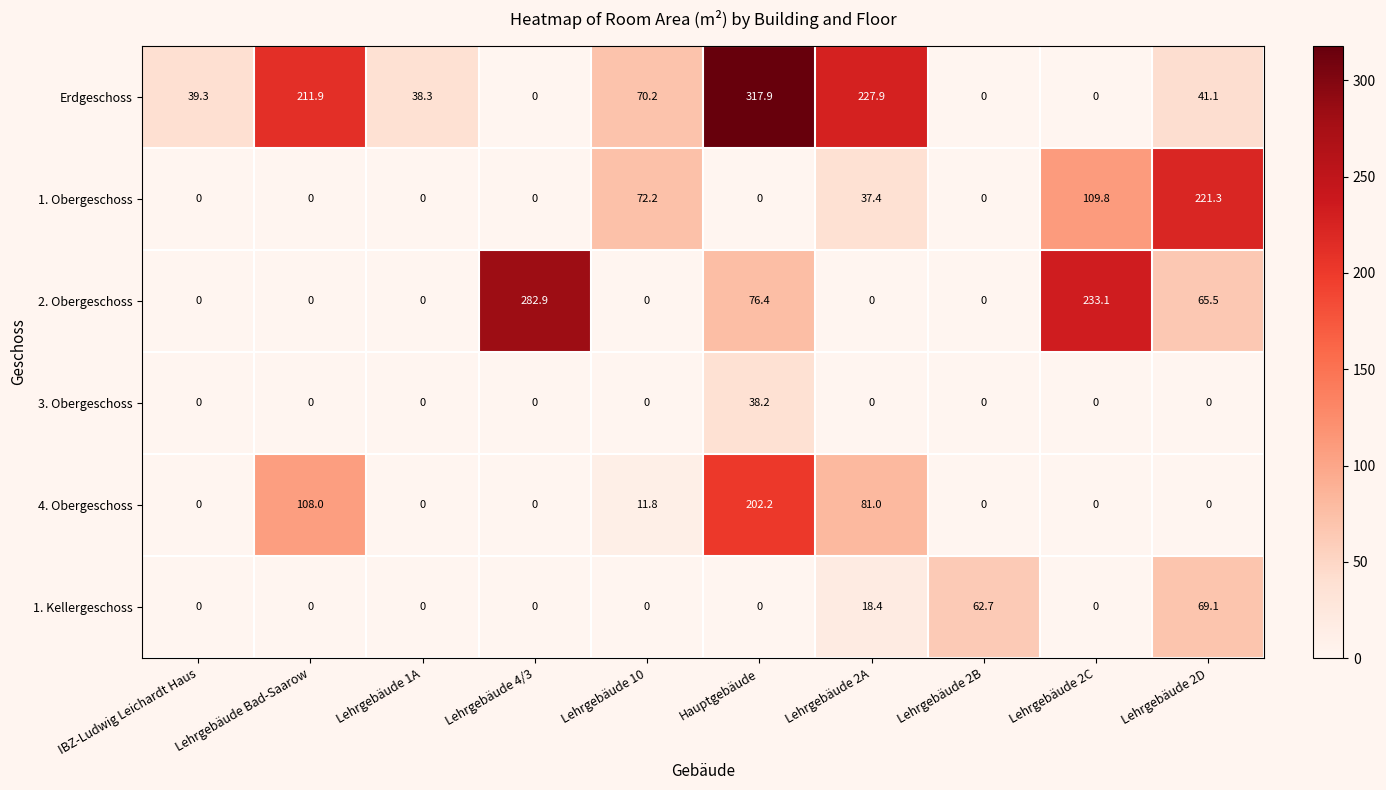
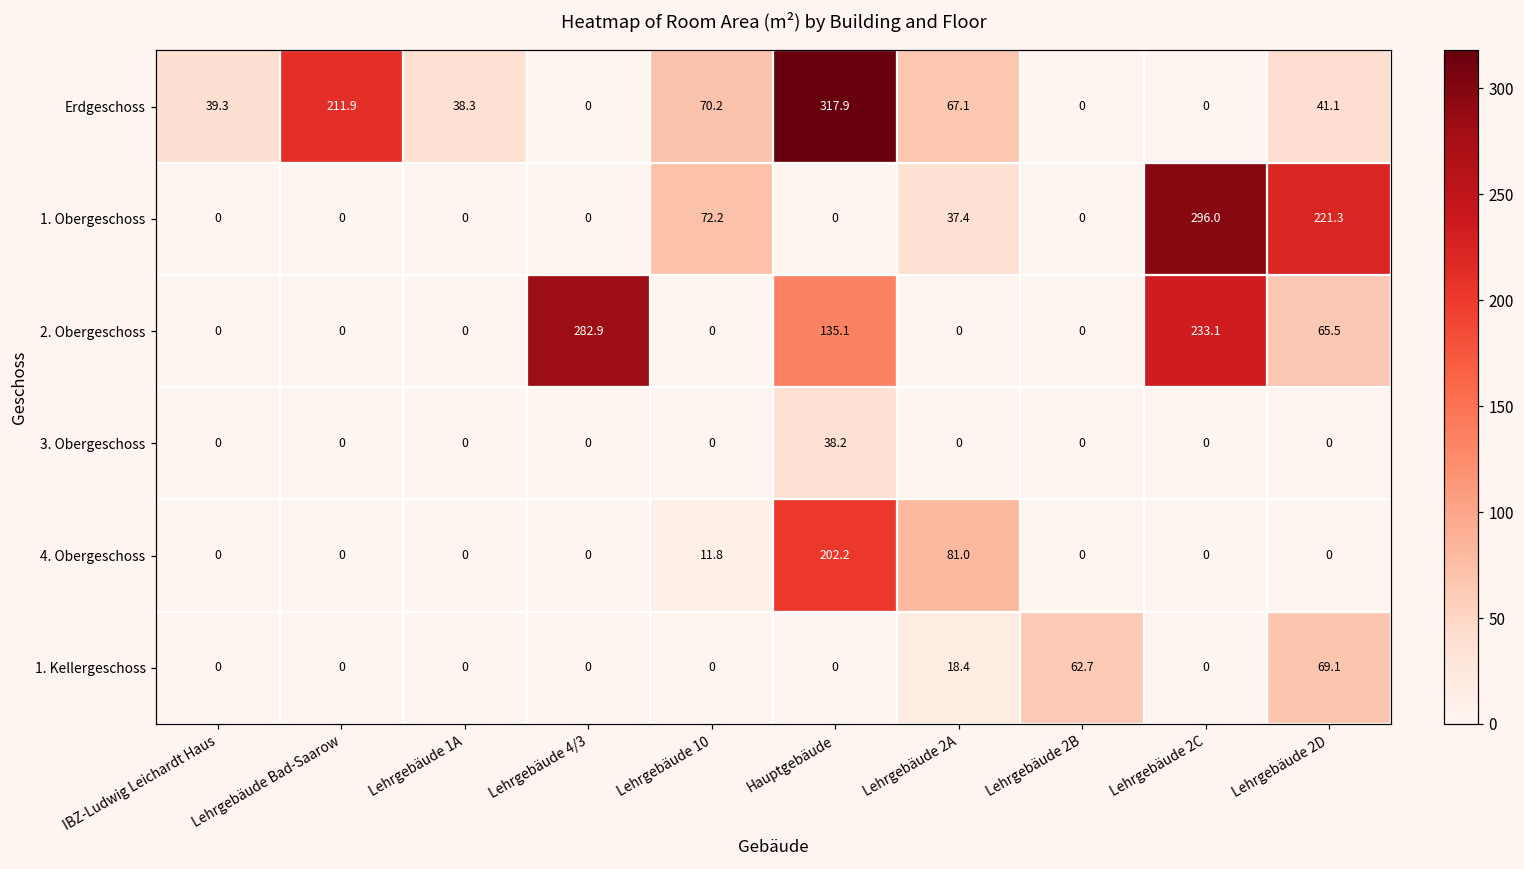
  {
    "Erdgeschoss": {
      "IBZ-Ludwig Leichardt Haus": 39.3,
      "Lehrgebäude Bad-Saarow": 211.9,
      "Lehrgebäude 1A": 38.3,
      "Lehrgebäude 4/3": 0,
      "Lehrgebäude 10": 70.2,
      "Hauptgebäude": 317.9,
-     "Lehrgebäude 2A": 227.9,
+     "Lehrgebäude 2A": 67.1,
      "Lehrgebäude 2B": 0,
      "Lehrgebäude 2C": 0,
      "Lehrgebäude 2D": 41.1
    },
    "1. Obergeschoss": {
      "IBZ-Ludwig Leichardt Haus": 0,
      "Lehrgebäude Bad-Saarow": 0,
      "Lehrgebäude 1A": 0,
      "Lehrgebäude 4/3": 0,
      "Lehrgebäude 10": 72.2,
      "Hauptgebäude": 0,
      "Lehrgebäude 2A": 37.4,
      "Lehrgebäude 2B": 0,
-     "Lehrgebäude 2C": 109.8,
+     "Lehrgebäude 2C": 296.0,
      "Lehrgebäude 2D": 221.3
    },
    "2. Obergeschoss": {
      "IBZ-Ludwig Leichardt Haus": 0,
      "Lehrgebäude Bad-Saarow": 0,
      "Lehrgebäude 1A": 0,
      "Lehrgebäude 4/3": 282.9,
      "Lehrgebäude 10": 0,
-     "Hauptgebäude": 76.4,
+     "Hauptgebäude": 135.1,
      "Lehrgebäude 2A": 0,
      "Lehrgebäude 2B": 0,
      "Lehrgebäude 2C": 233.1,
      "Lehrgebäude 2D": 65.5
    },
    "3. Obergeschoss": {
      "IBZ-Ludwig Leichardt Haus": 0,
      "Lehrgebäude Bad-Saarow": 0,
      "Lehrgebäude 1A": 0,
      "Lehrgebäude 4/3": 0,
      "Lehrgebäude 10": 0,
      "Hauptgebäude": 38.2,
      "Lehrgebäude 2A": 0,
      "Lehrgebäude 2B": 0,
      "Lehrgebäude 2C": 0,
      "Lehrgebäude 2D": 0
    },
    "4. Obergeschoss": {
      "IBZ-Ludwig Leichardt Haus": 0,
-     "Lehrgebäude Bad-Saarow": 108.0,
+     "Lehrgebäude Bad-Saarow": 0,
      "Lehrgebäude 1A": 0,
      "Lehrgebäude 4/3": 0,
      "Lehrgebäude 10": 11.8,
      "Hauptgebäude": 202.2,
      "Lehrgebäude 2A": 81.0,
      "Lehrgebäude 2B": 0,
      "Lehrgebäude 2C": 0,
      "Lehrgebäude 2D": 0
    },
    "1. Kellergeschoss": {
      "IBZ-Ludwig Leichardt Haus": 0,
      "Lehrgebäude Bad-Saarow": 0,
      "Lehrgebäude 1A": 0,
      "Lehrgebäude 4/3": 0,
      "Lehrgebäude 10": 0,
      "Hauptgebäude": 0,
      "Lehrgebäude 2A": 18.4,
      "Lehrgebäude 2B": 62.7,
      "Lehrgebäude 2C": 0,
      "Lehrgebäude 2D": 69.1
    }
  }
